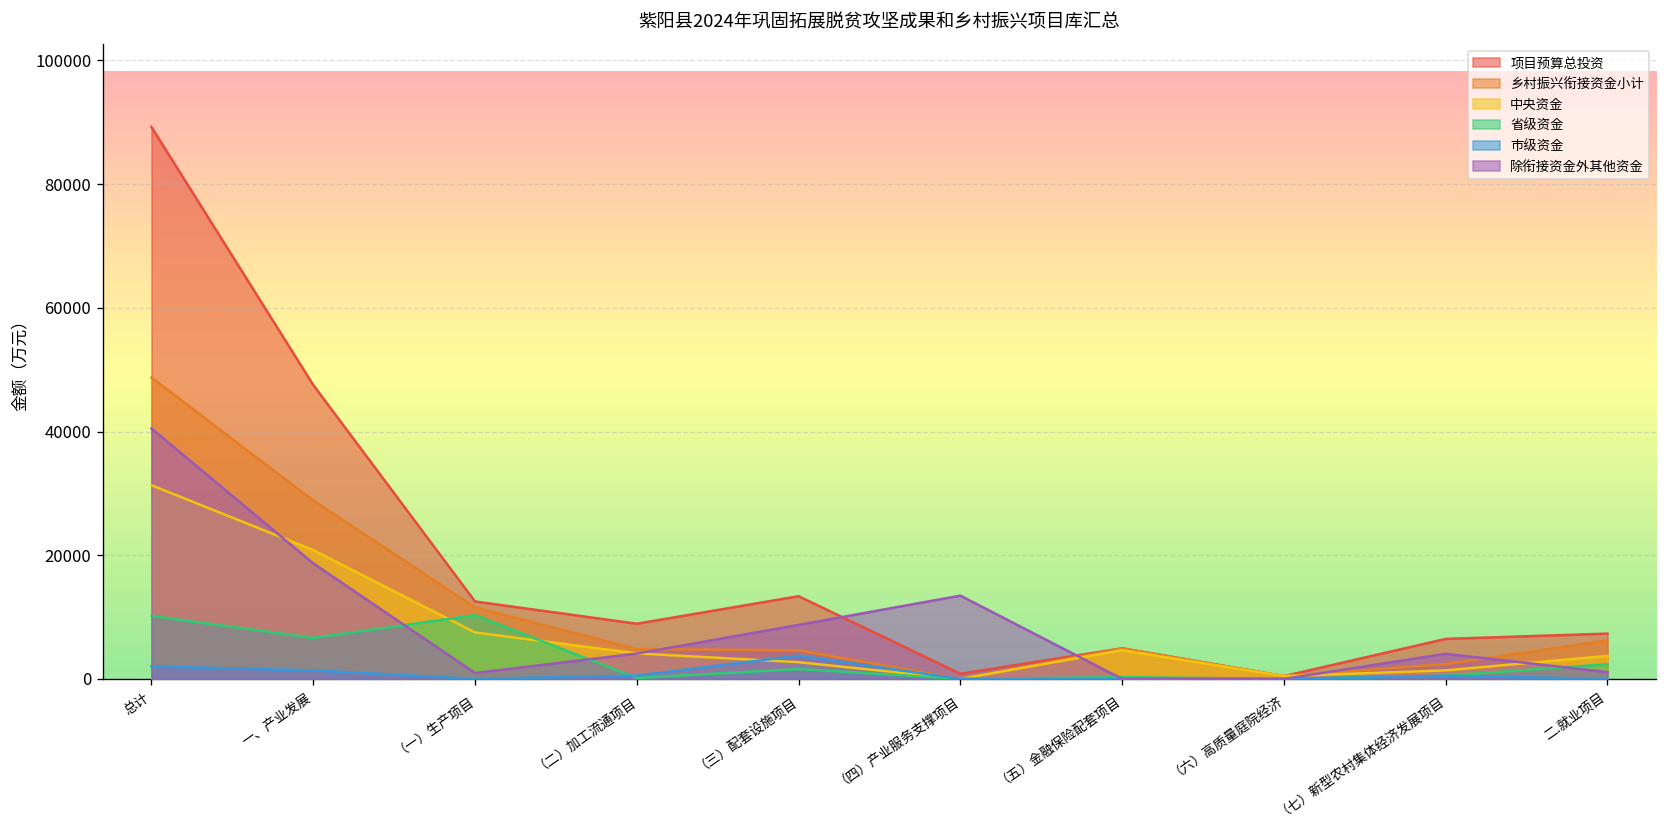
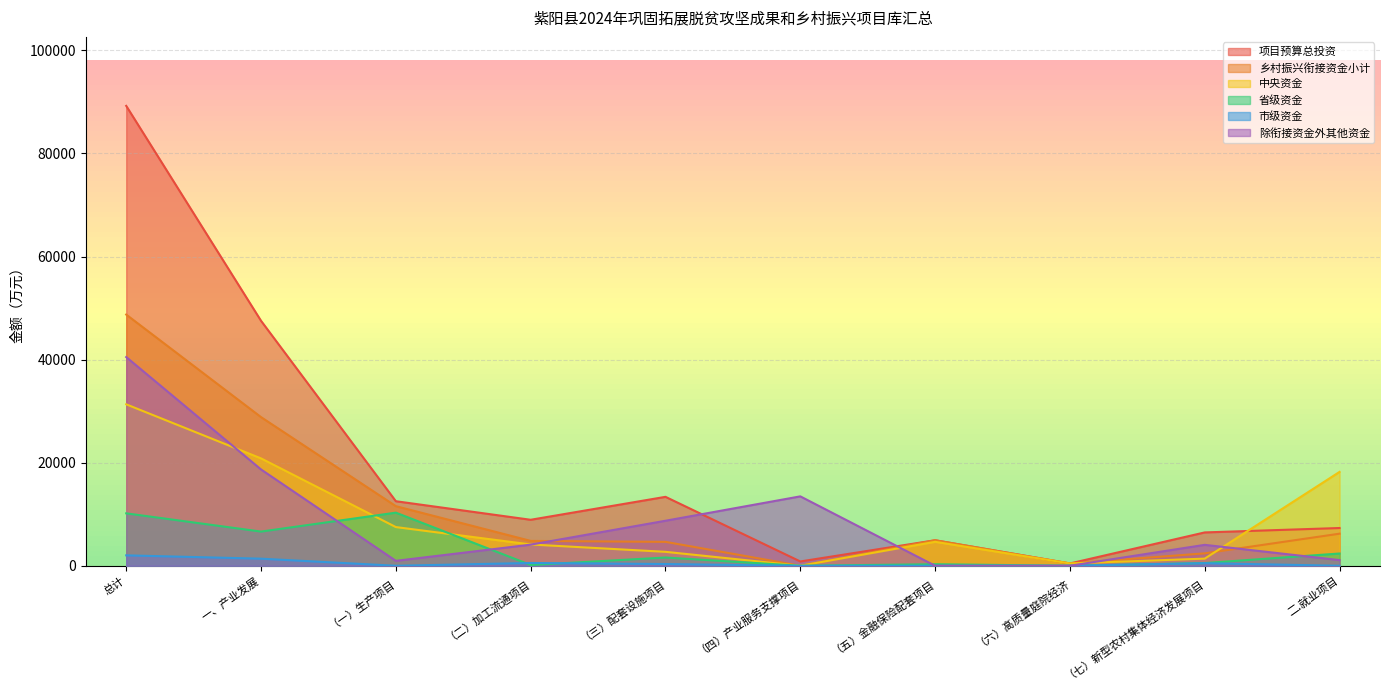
  {
    "中央资金": {
      "总计": 31000,
      "一、产业发展": 21000,
      "（一）生产项目": 8000,
      "（三）配套设施项目": 3000,
      "（七）新型农村集体经济发展项目": 1000,
-     "二.就业项目": 4000
+     "二.就业项目": 18000
    },
    "省级资金": {
      "总计": 10000,
      "一、产业发展": 7000,
      "（一）生产项目": 10000,
      "（三）配套设施项目": 2000,
      "二.就业项目": 2000
    },
    "市级资金": {
      "总计": 2000,
      "一、产业发展": 1000,
      "（一）生产项目": 0,
-     "（三）配套设施项目": 4000,
+     "（三）配套设施项目": 0,
      "二.就业项目": 0
    },
    "除衔接资金外其他资金": {
      "总计": 40000,
      "一、产业发展": 19000,
      "（一）生产项目": 1000,
      "（三）配套设施项目": 9000,
      "（四）产业服务支撑项目": 13000,
      "（七）新型农村集体经济发展项目": 4000,
      "二.就业项目": 1000
    }
  }
